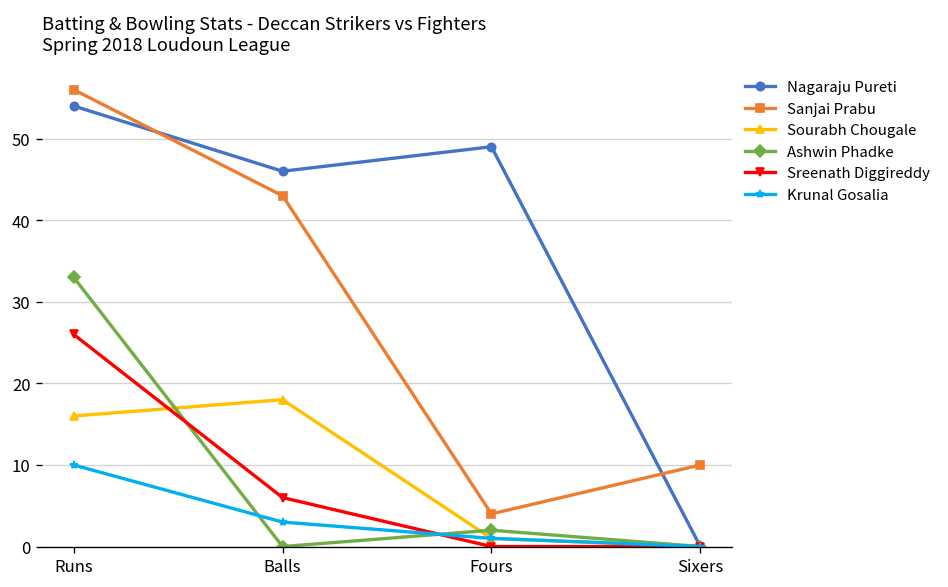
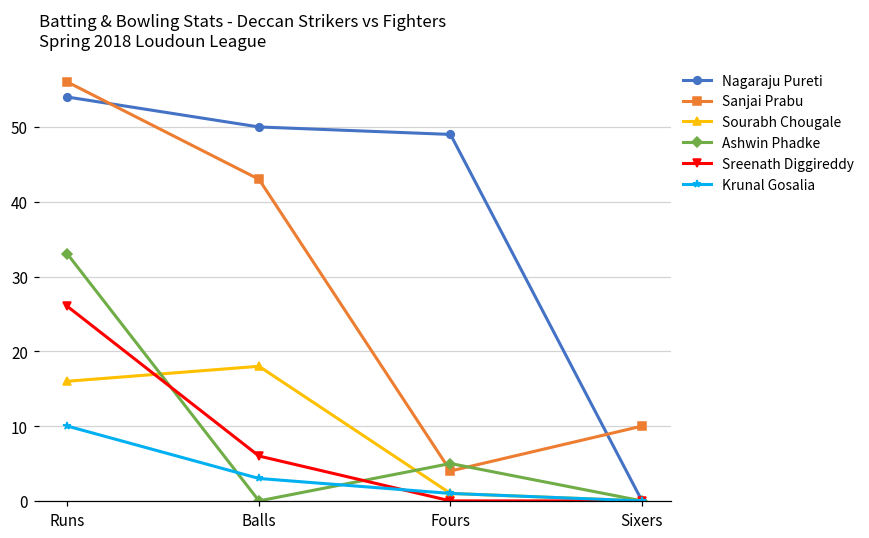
  {
    "Nagaraju Pureti": {
      "Runs": 54,
-     "Balls": 46,
+     "Balls": 50,
      "Fours": 49
    },
    "Sanjai Prabu": {
      "Runs": 56,
      "Balls": 43,
      "Fours": 4,
      "Sixers": 10
    },
    "Sourabh Chougale": {
      "Runs": 16,
      "Balls": 18
    },
    "Ashwin Phadke": {
      "Runs": 33,
      "Balls": 0,
-     "Fours": 2
+     "Fours": 5
    },
    "Sreenath Diggireddy": {
      "Runs": 26,
      "Balls": 6,
      "Fours": 0
    },
    "Krunal Gosalia": {
      "Runs": 10,
      "Balls": 3
    }
  }
